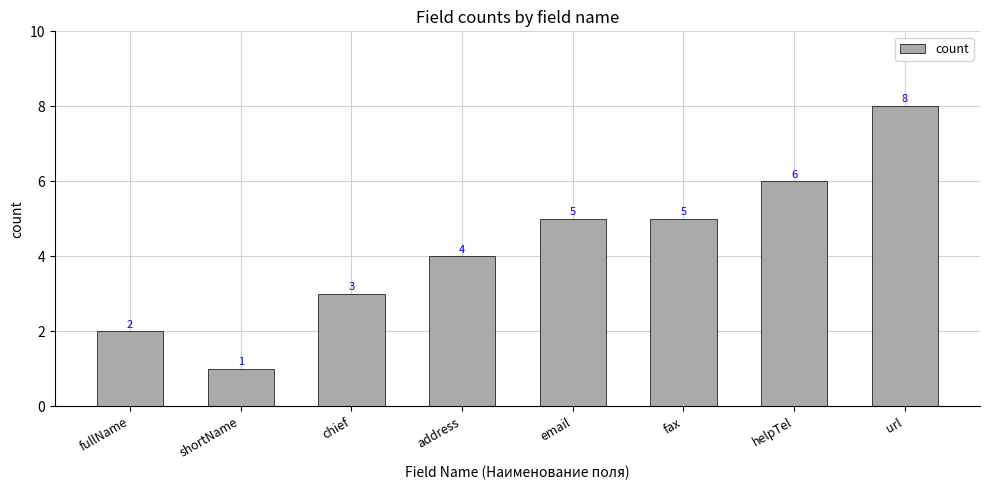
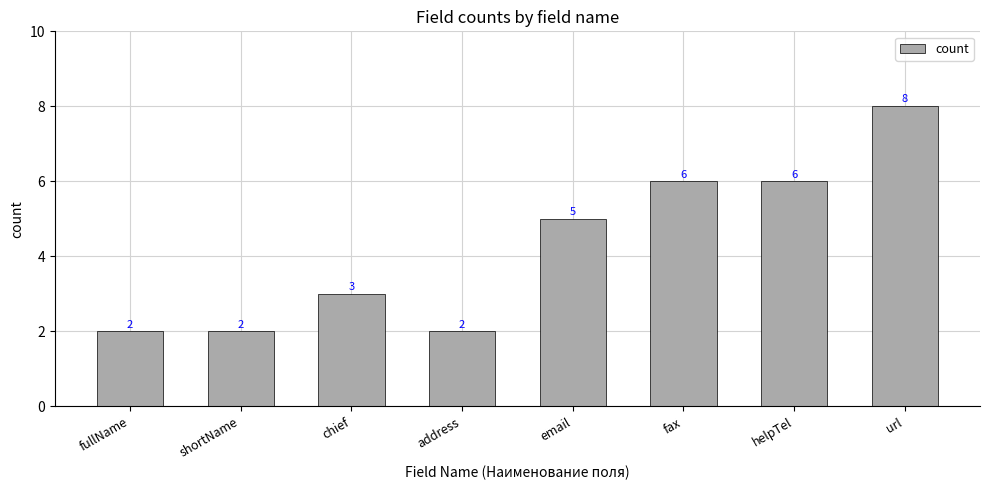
  {
    "fullName": 2,
-   "shortName": 1,
+   "shortName": 2,
    "chief": 3,
-   "address": 4,
+   "address": 2,
    "email": 5,
-   "fax": 5,
+   "fax": 6,
    "helpTel": 6,
    "url": 8
  }
